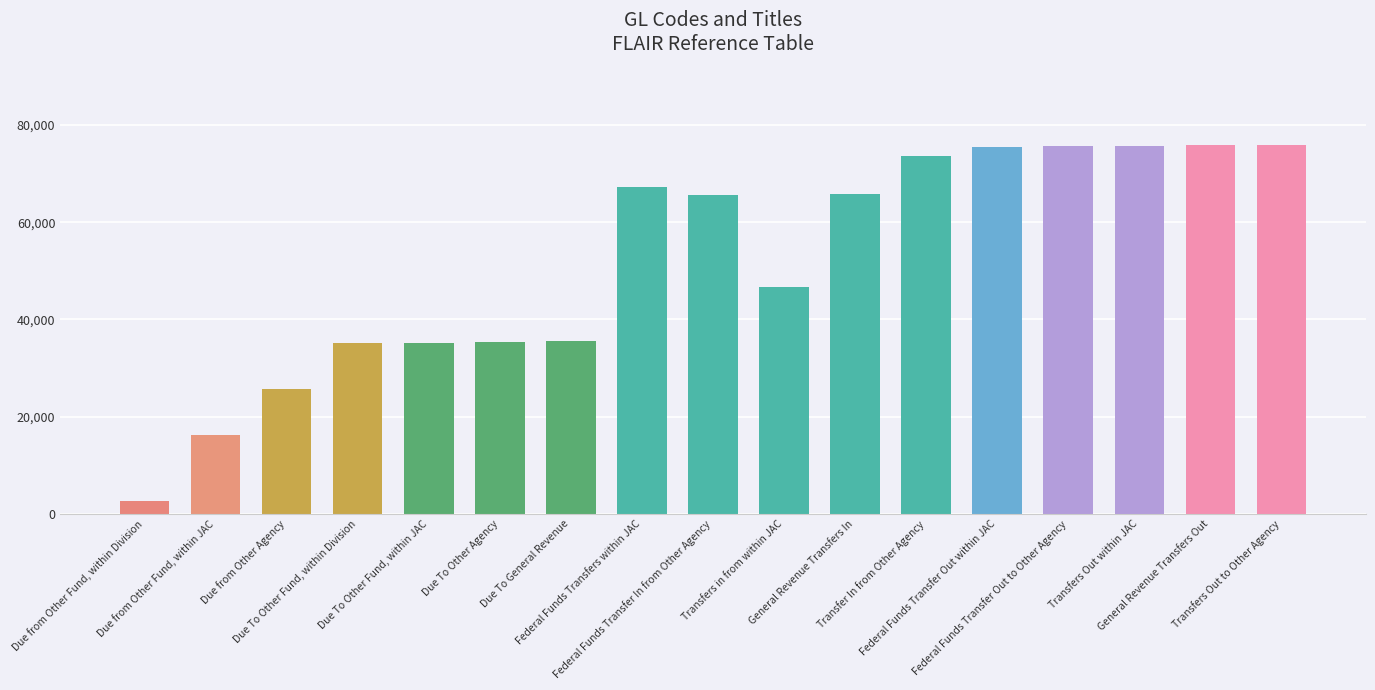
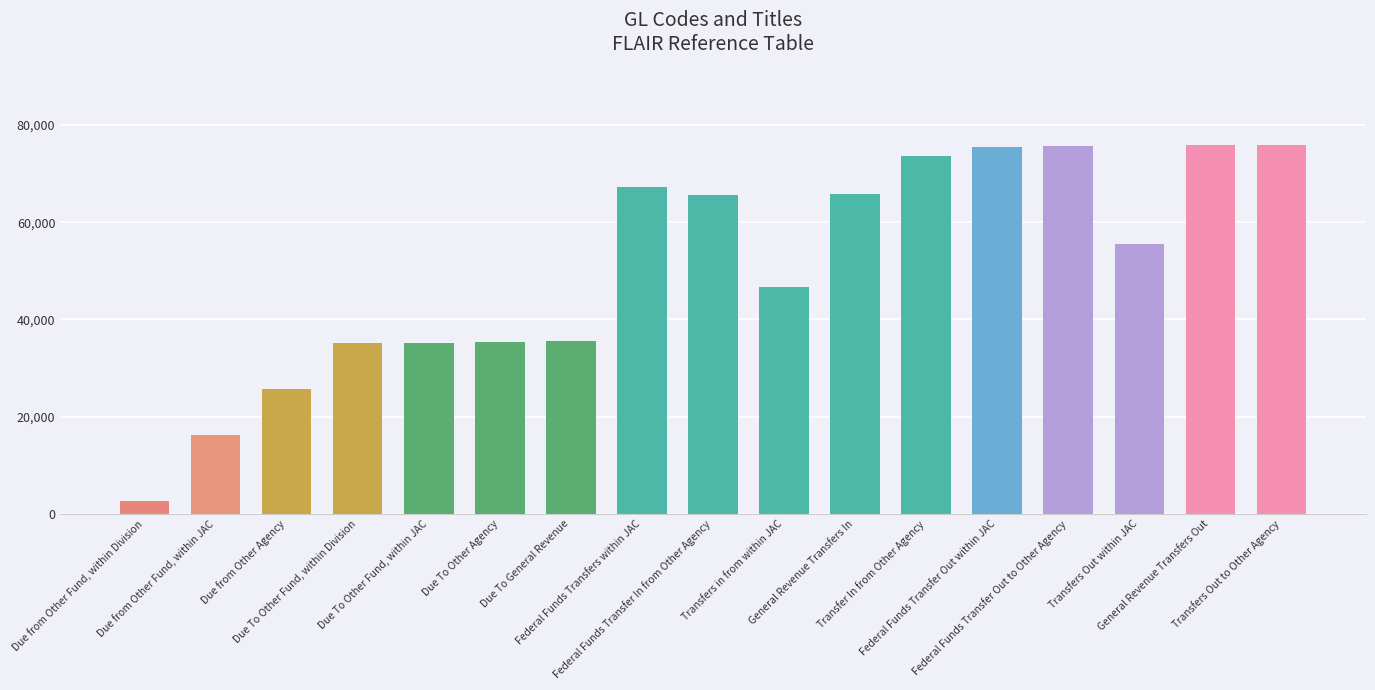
  {
    "Due from Other Fund, within Division": "3,000",
    "Due from Other Fund, within JAC": "16,000",
    "Due from Other Agency": "26,000",
    "Due To Other Fund, within Division": "35,000",
    "Due To Other Fund, within JAC": "35,000",
    "Due To Other Agency": "35,000",
    "Due To General Revenue": "36,000",
    "Federal Funds Transfers within JAC": "67,000",
    "Federal Funds Transfer In from Other Agency": "66,000",
    "Transfers in from within JAC": "47,000",
    "General Revenue Transfers In": "66,000",
    "Transfer In from Other Agency": "74,000",
    "Federal Funds Transfer Out within JAC": "76,000",
    "Federal Funds Transfer Out to Other Agency": "76,000",
-   "Transfers Out within JAC": "76,000",
+   "Transfers Out within JAC": "56,000",
    "General Revenue Transfers Out": "76,000",
    "Transfers Out to Other Agency": "76,000"
  }
